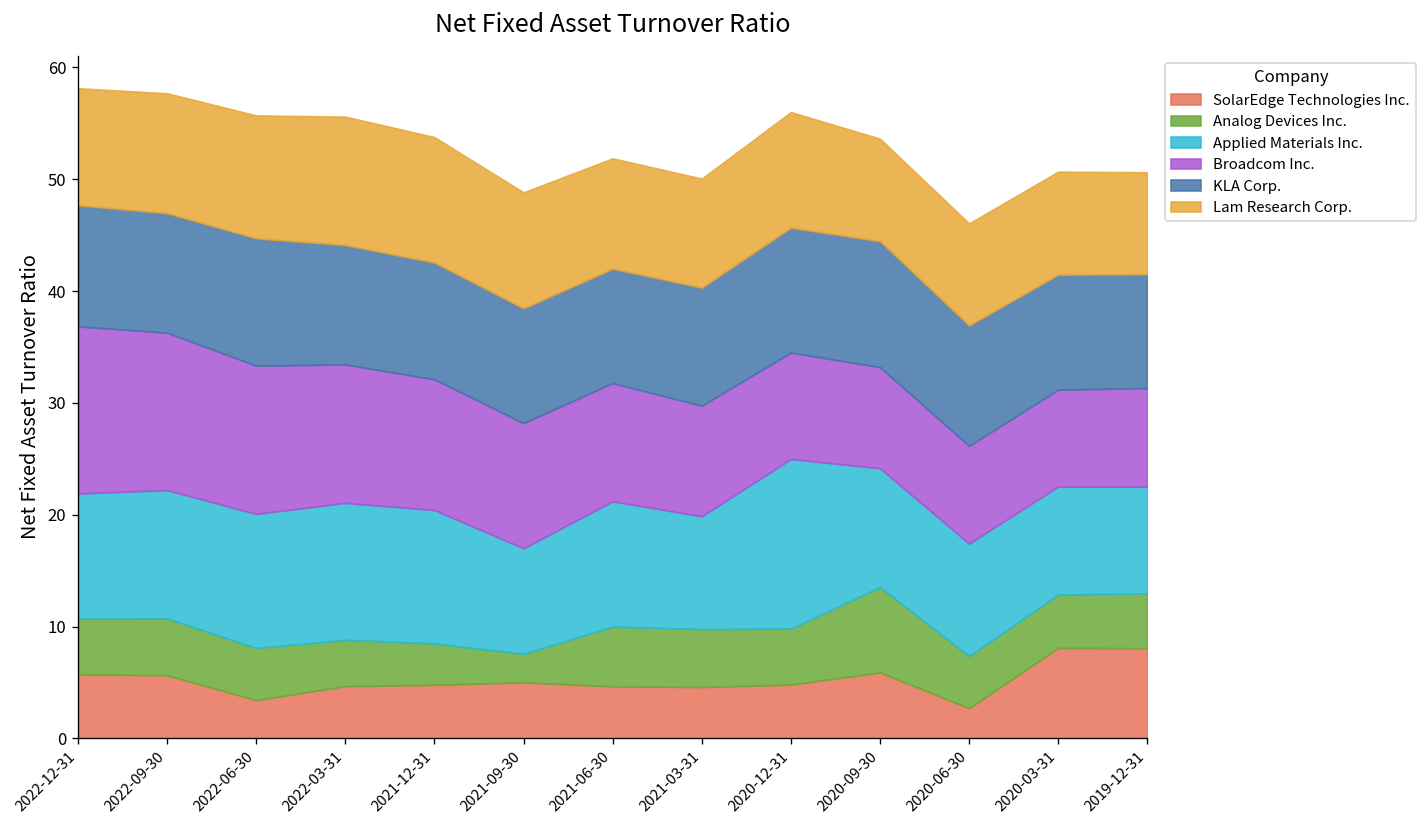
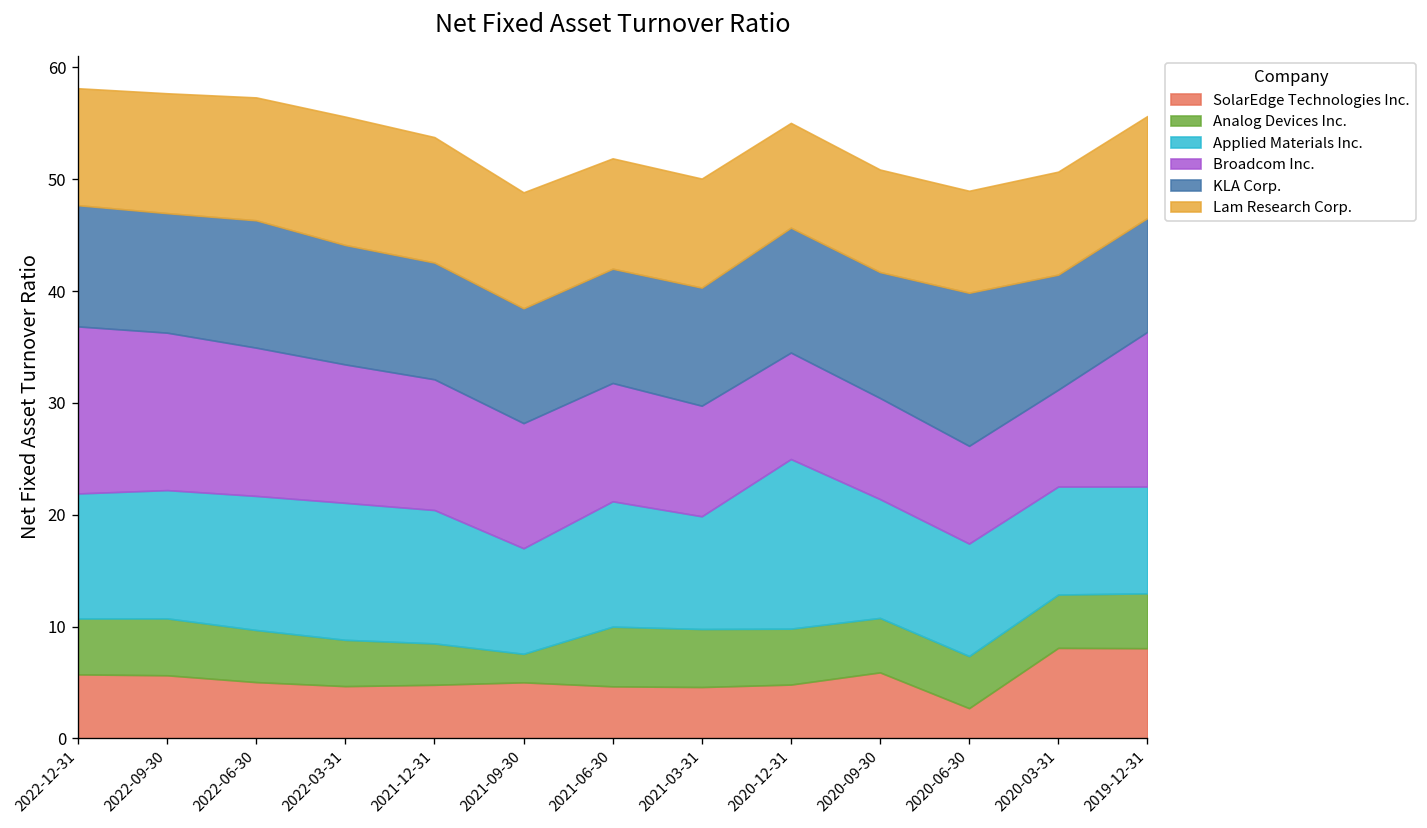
  {
    "SolarEdge Technologies Inc.": {
      "2022-12-31": 6,
      "2022-09-30": 6,
-     "2022-06-30": 3,
+     "2022-06-30": 5,
      "2022-03-31": 5,
      "2021-12-31": 5,
      "2021-09-30": 5,
      "2021-06-30": 5,
      "2021-03-31": 5,
      "2020-12-31": 5,
      "2020-09-30": 6,
      "2020-06-30": 3,
      "2020-03-31": 8,
      "2019-12-31": 8
    },
    "Analog Devices Inc.": {
      "2022-12-31": 5,
      "2022-09-30": 5,
      "2022-06-30": 5,
      "2022-03-31": 4,
      "2021-12-31": 4,
      "2021-09-30": 3,
      "2021-06-30": 5,
      "2021-03-31": 5,
      "2020-12-31": 5,
-     "2020-09-30": 8,
+     "2020-09-30": 5,
      "2020-06-30": 5,
      "2020-03-31": 5,
      "2019-12-31": 5
    },
    "Applied Materials Inc.": {
      "2022-12-31": 11,
      "2022-09-30": 11,
      "2022-06-30": 12,
      "2022-03-31": 12,
      "2021-12-31": 12,
      "2021-09-30": 9,
      "2021-06-30": 11,
      "2021-03-31": 10,
      "2020-12-31": 15,
      "2020-09-30": 11,
      "2020-06-30": 10,
      "2020-03-31": 10,
      "2019-12-31": 10
    },
    "Broadcom Inc.": {
      "2022-12-31": 15,
      "2022-09-30": 14,
      "2022-06-30": 13,
      "2022-03-31": 12,
      "2021-12-31": 12,
      "2021-09-30": 11,
      "2021-06-30": 11,
      "2021-03-31": 10,
      "2020-12-31": 10,
      "2020-09-30": 9,
      "2020-06-30": 9,
      "2020-03-31": 9,
-     "2019-12-31": 9
+     "2019-12-31": 14
    },
    "KLA Corp.": {
      "2022-12-31": 11,
      "2022-09-30": 11,
      "2022-06-30": 11,
      "2022-03-31": 11,
      "2021-12-31": 10,
      "2021-09-30": 10,
      "2021-06-30": 10,
      "2021-03-31": 11,
      "2020-12-31": 11,
      "2020-09-30": 11,
-     "2020-06-30": 11,
+     "2020-06-30": 14,
      "2020-03-31": 10,
      "2019-12-31": 10
    },
    "Lam Research Corp.": {
      "2022-12-31": 10,
      "2022-09-30": 11,
      "2022-06-30": 11,
      "2022-03-31": 11,
      "2021-12-31": 11,
      "2021-09-30": 10,
      "2021-06-30": 10,
      "2021-03-31": 10,
-     "2020-12-31": 10,
+     "2020-12-31": 9,
      "2020-09-30": 9,
      "2020-06-30": 9,
      "2020-03-31": 9,
      "2019-12-31": 9
    }
  }
